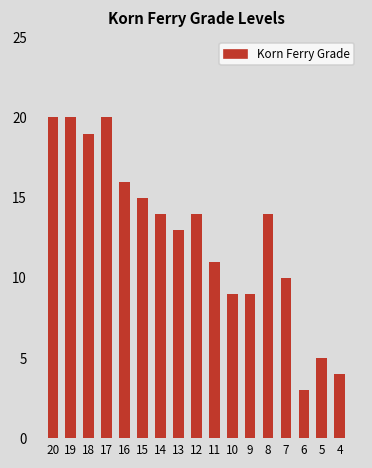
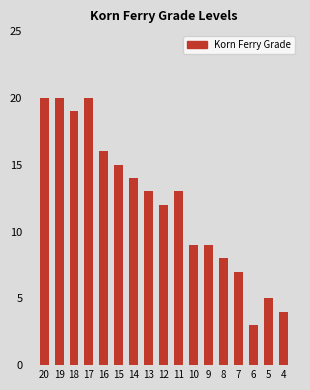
  {
    "20": 20,
    "19": 20,
    "18": 19,
    "17": 20,
    "16": 16,
    "15": 15,
    "14": 14,
    "13": 13,
-   "12": 14,
-   "11": 11,
+   "12": 12,
+   "11": 13,
    "10": 9,
    "9": 9,
-   "8": 14,
-   "7": 10,
+   "8": 8,
+   "7": 7,
    "6": 3,
    "5": 5,
    "4": 4
  }
